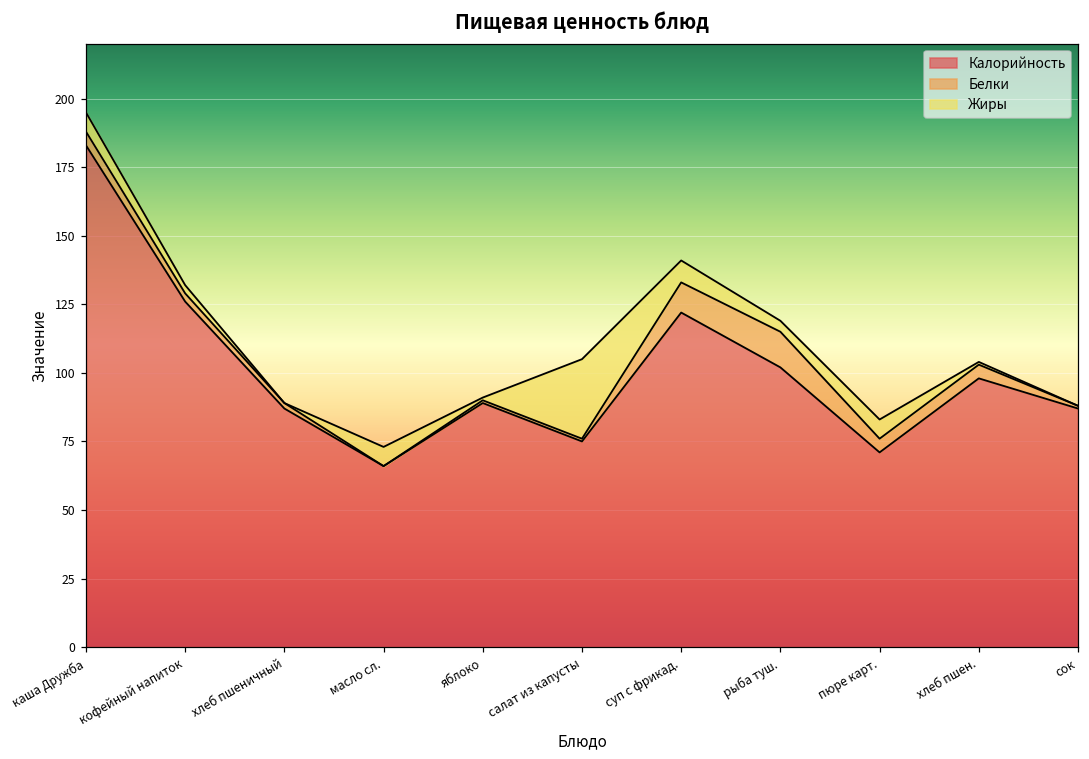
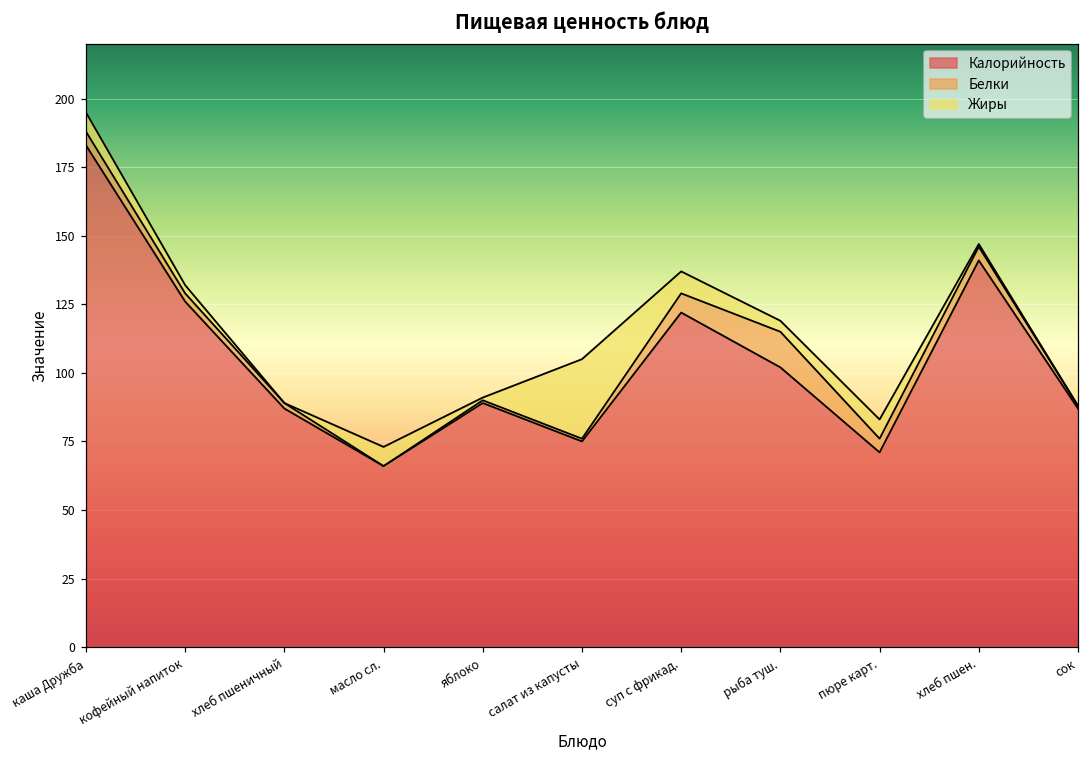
  {
    "Калорийность": {
      "каша Дружба": 183,
      "кофейный напиток": 126,
      "хлеб пшеничный": 87,
      "суп с фрикад.": 122,
      "рыба туш.": 102,
      "пюре карт.": 71,
-     "хлеб пшен.": 98
+     "хлеб пшен.": 141
    },
    "Белки": {
      "каша Дружба": 5,
      "кофейный напиток": 3,
-     "суп с фрикад.": 11,
+     "суп с фрикад.": 7,
      "рыба туш.": 13,
      "пюре карт.": 5
    },
    "Жиры": {
      "каша Дружба": 7,
      "кофейный напиток": 3,
      "масло сл.": 7,
      "салат из капусты": 29,
      "суп с фрикад.": 8,
      "рыба туш.": 4,
      "пюре карт.": 7
    }
  }
